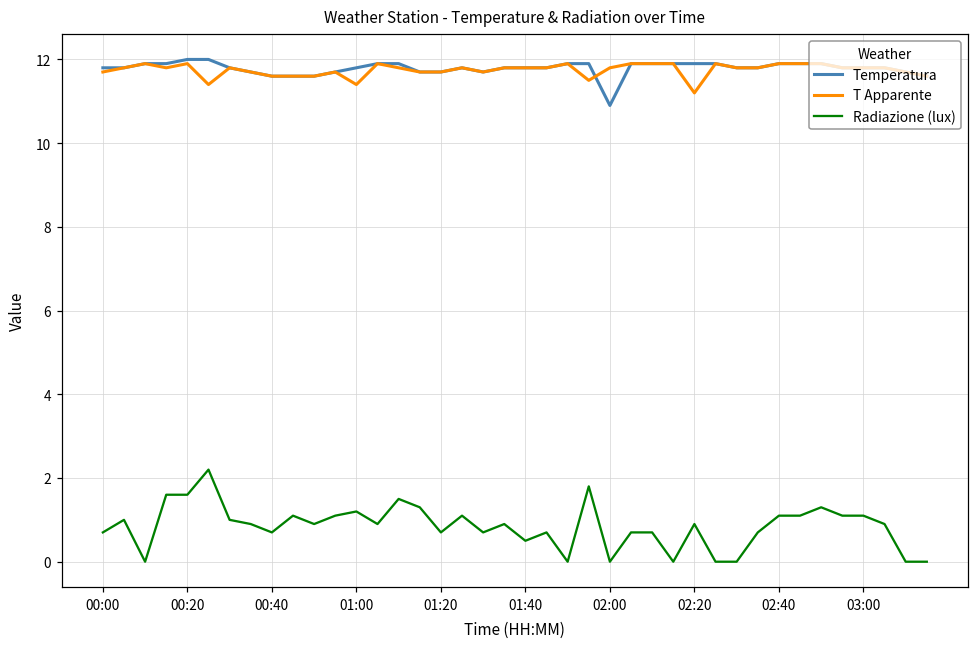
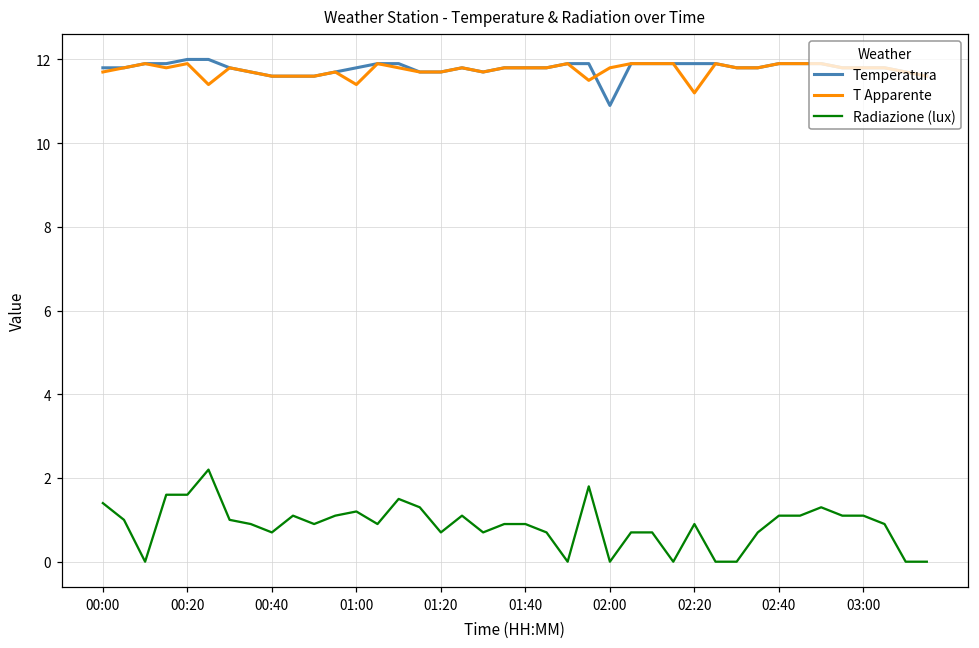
  {
    "Temperatura": {
      "00:00": 11.8,
      "00:20": 12.0,
      "01:00": 11.8,
      "02:00": 10.9,
      "02:20": 11.9
    },
    "T Apparente": {
      "00:00": 11.7,
      "00:20": 11.9,
      "01:00": 11.4,
      "02:00": 11.8,
      "02:20": 11.2
    },
    "Radiazione (lux)": {
-     "00:00": 0.7,
+     "00:00": 1.4,
      "00:20": 1.6,
      "00:40": 0.7,
      "01:00": 1.2,
      "01:20": 0.7,
-     "01:40": 0.5,
+     "01:40": 0.9,
      "02:00": 0.0,
      "02:20": 0.9,
      "02:40": 1.1,
      "03:00": 1.1
    }
  }
